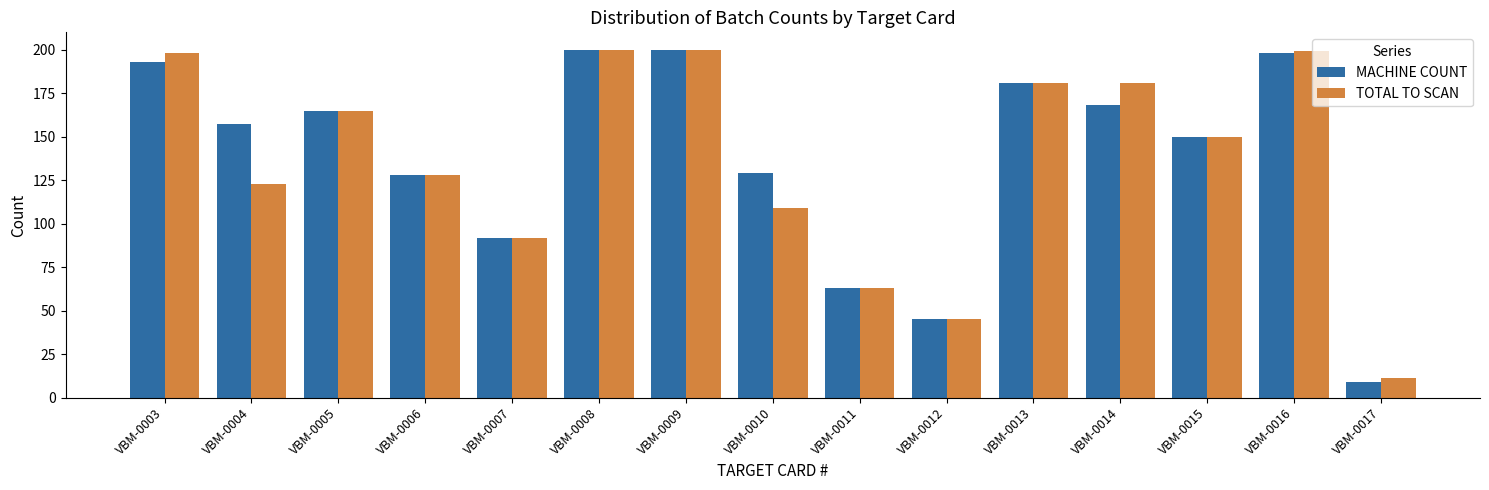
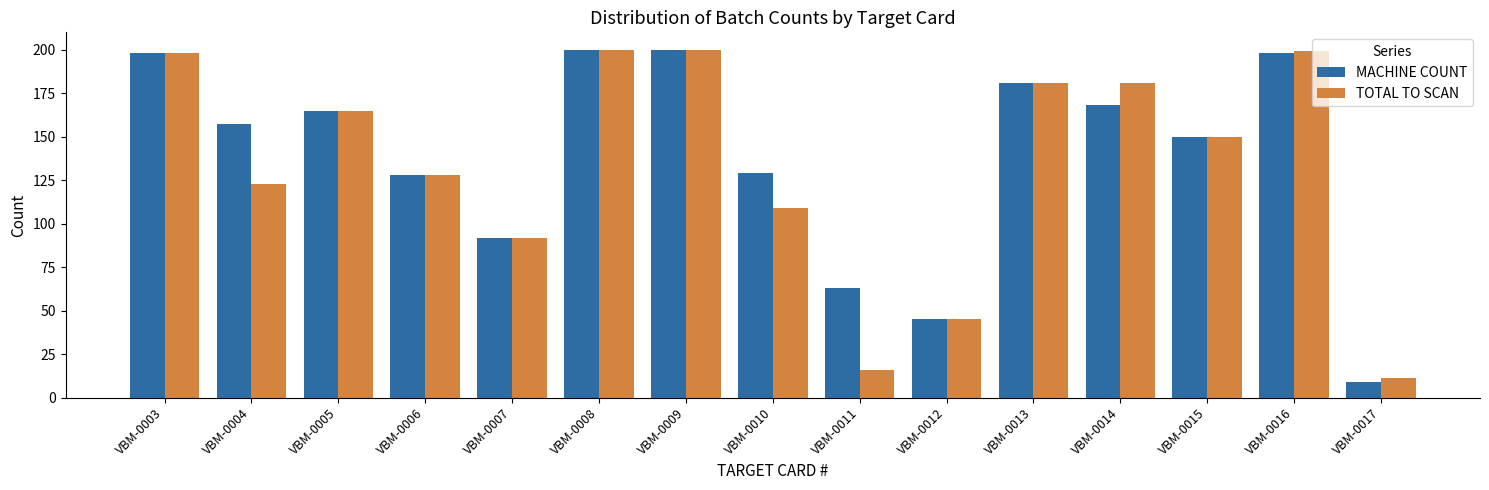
  {
    "MACHINE COUNT": {
-     "VBM-0003": 193,
+     "VBM-0003": 198,
      "VBM-0004": 157,
      "VBM-0005": 165,
      "VBM-0006": 128,
      "VBM-0007": 92,
      "VBM-0008": 200,
      "VBM-0009": 200,
      "VBM-0010": 129,
      "VBM-0011": 63,
      "VBM-0012": 45,
      "VBM-0013": 181,
      "VBM-0014": 168,
      "VBM-0015": 150,
      "VBM-0016": 198,
      "VBM-0017": 9
    },
    "TOTAL TO SCAN": {
      "VBM-0003": 198,
      "VBM-0004": 123,
      "VBM-0005": 165,
      "VBM-0006": 128,
      "VBM-0007": 92,
      "VBM-0008": 200,
      "VBM-0009": 200,
      "VBM-0010": 109,
-     "VBM-0011": 63,
+     "VBM-0011": 16,
      "VBM-0012": 45,
      "VBM-0013": 181,
      "VBM-0014": 181,
      "VBM-0015": 150,
      "VBM-0016": 199,
      "VBM-0017": 11
    }
  }
